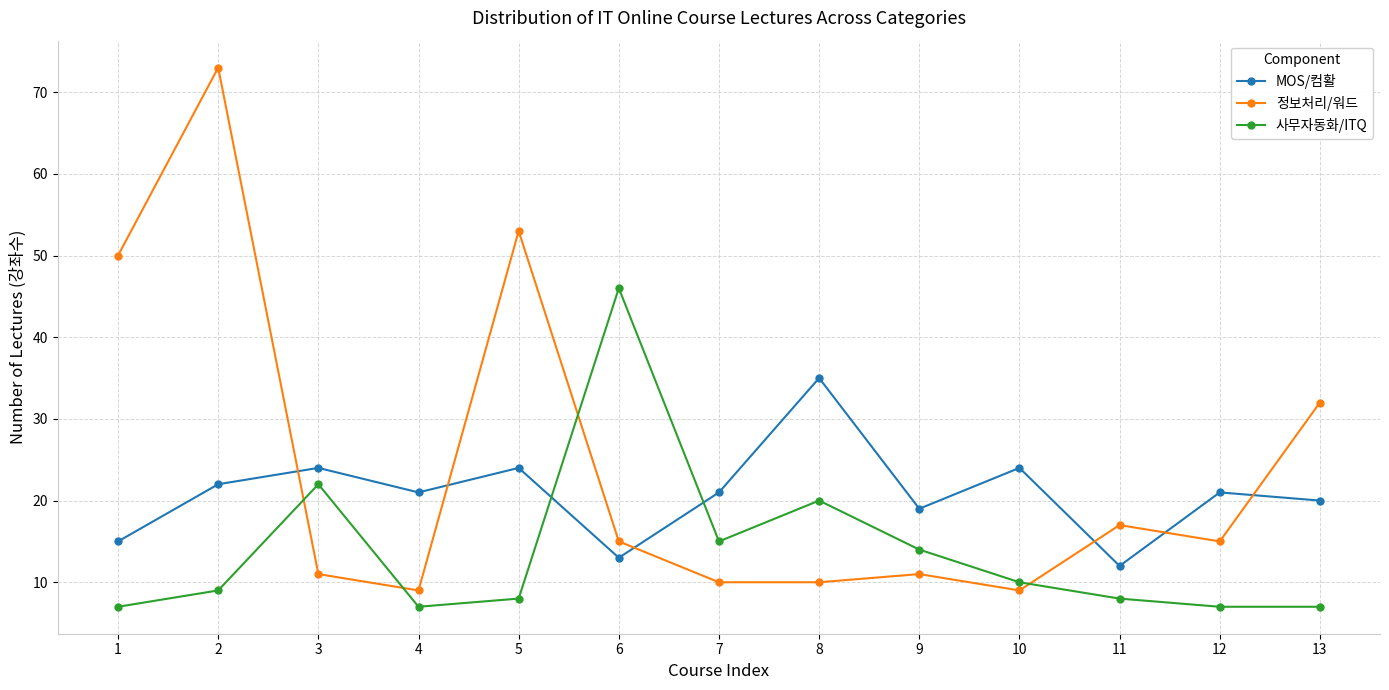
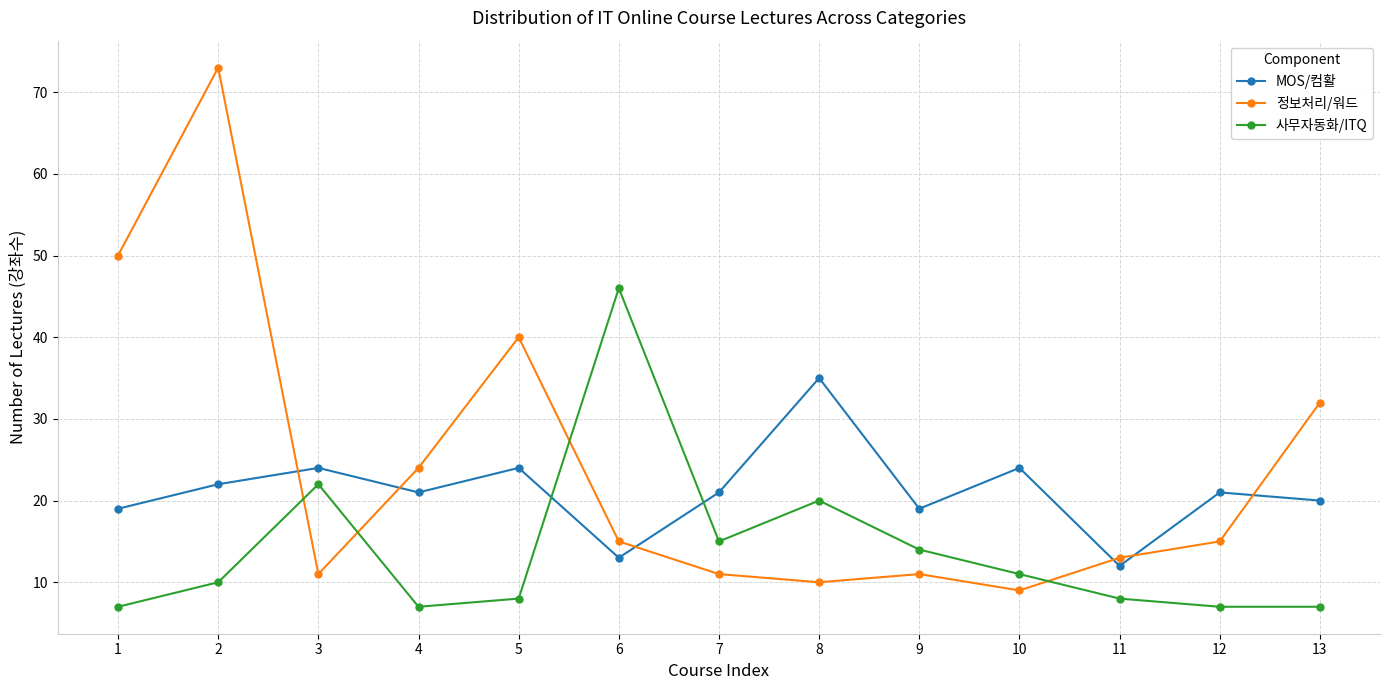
  {
    "MOS/컴활": {
-     "1": 15,
+     "1": 19,
      "2": 22,
      "3": 24,
      "4": 21,
      "5": 24,
      "6": 13,
      "7": 21,
      "8": 35,
      "9": 19,
      "10": 24,
      "11": 12,
      "12": 21,
      "13": 20
    },
    "정보처리/워드": {
      "1": 50,
      "2": 73,
      "3": 11,
-     "4": 9,
-     "5": 53,
+     "4": 24,
+     "5": 40,
      "6": 15,
-     "7": 10,
+     "7": 11,
      "8": 10,
      "9": 11,
      "10": 9,
-     "11": 17,
+     "11": 13,
      "12": 15,
      "13": 32
    },
    "사무자동화/ITQ": {
      "1": 7,
-     "2": 9,
+     "2": 10,
      "3": 22,
      "4": 7,
      "5": 8,
      "6": 46,
      "7": 15,
      "8": 20,
      "9": 14,
-     "10": 10,
+     "10": 11,
      "11": 8,
      "12": 7,
      "13": 7
    }
  }
